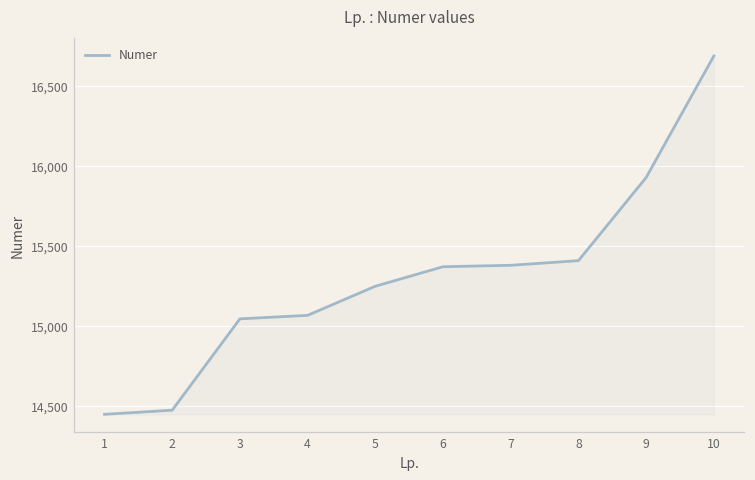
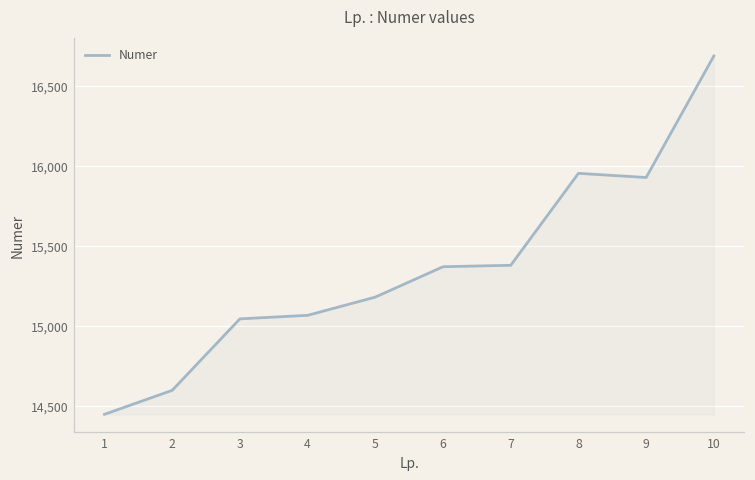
  {
    "1": "14,450",
-   "2": "14,480",
+   "2": "14,600",
    "3": "15,050",
    "4": "15,070",
-   "5": "15,250",
+   "5": "15,180",
    "6": "15,370",
    "7": "15,380",
-   "8": "15,410",
+   "8": "15,960",
    "9": "15,930",
    "10": "16,690"
  }
